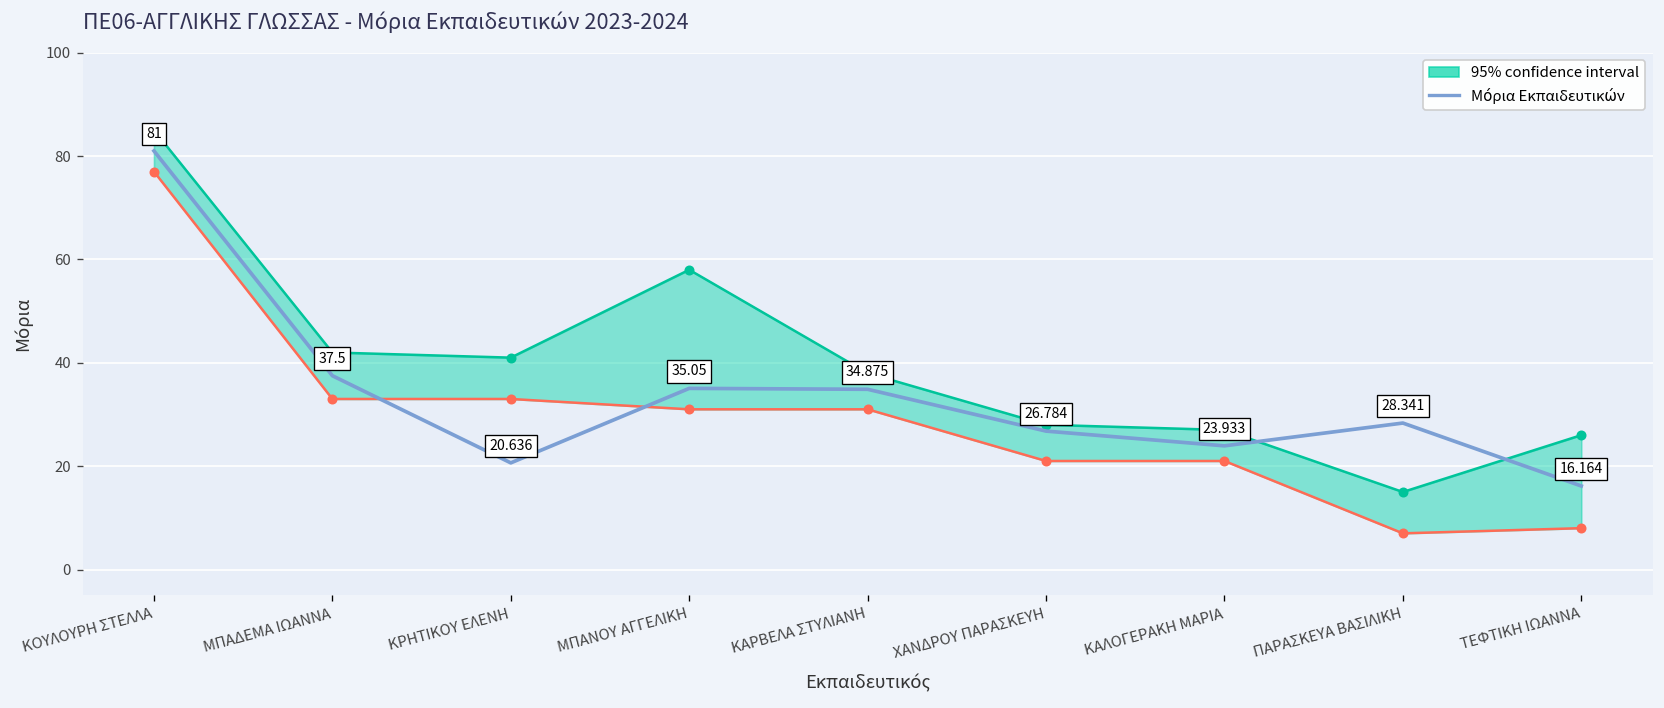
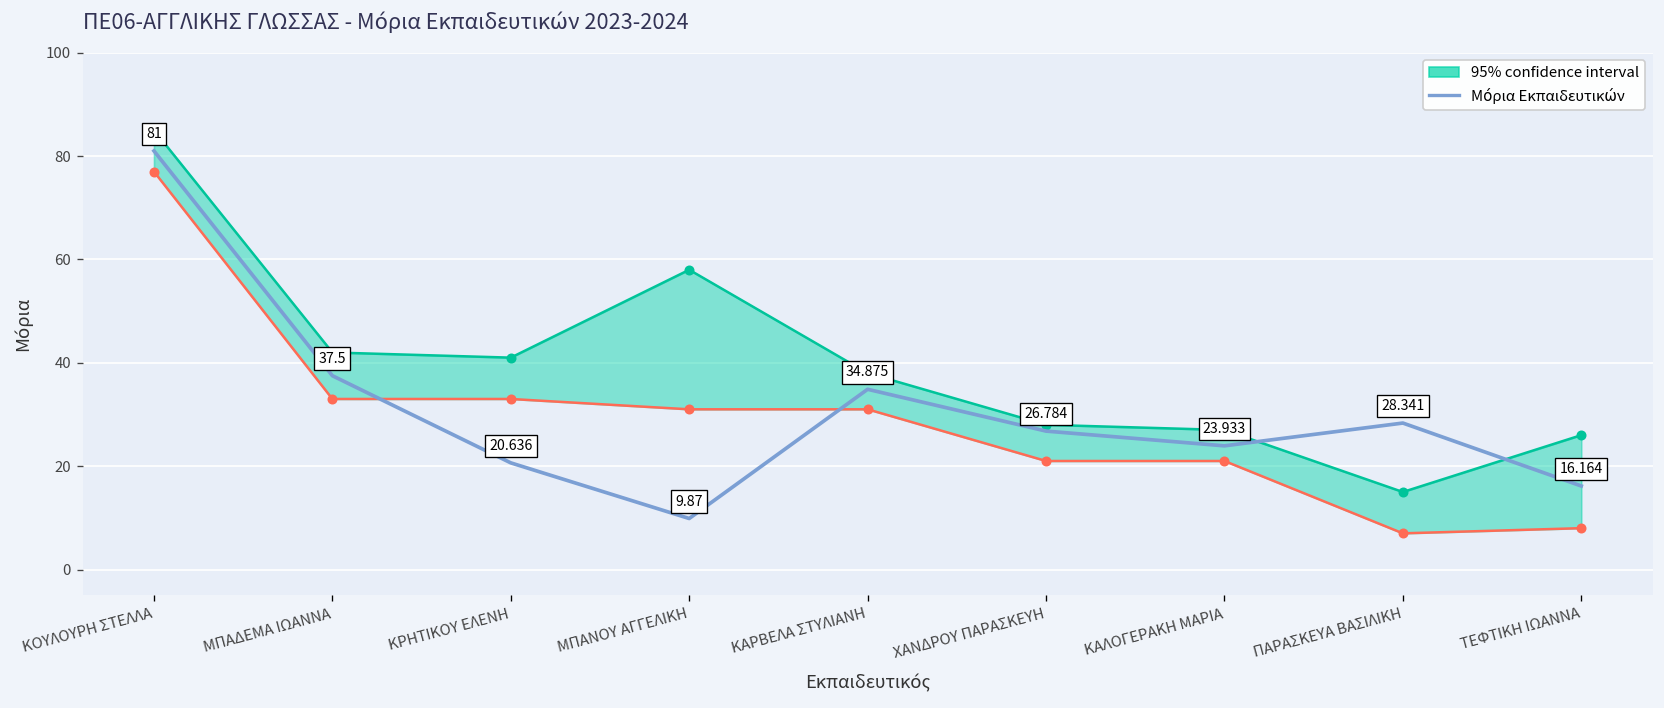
  {
    "95% confidence interval": {
      "ΚΡΗΤΙΚΟΥ ΕΛΕΝΗ": 41,
      "ΜΠΑΝΟΥ ΑΓΓΕΛΙΚΗ": 58,
      "ΠΑΡΑΣΚΕΥΑ ΒΑΣΙΛΙΚΗ": 15,
      "ΤΕΦΤΙΚΗ ΙΩΑΝΝΑ": 26
    },
    "Μόρια Εκπαιδευτικών": {
-     "ΜΠΑΝΟΥ ΑΓΓΕΛΙΚΗ": 35.05
+     "ΜΠΑΝΟΥ ΑΓΓΕΛΙΚΗ": 9.87
    }
  }
